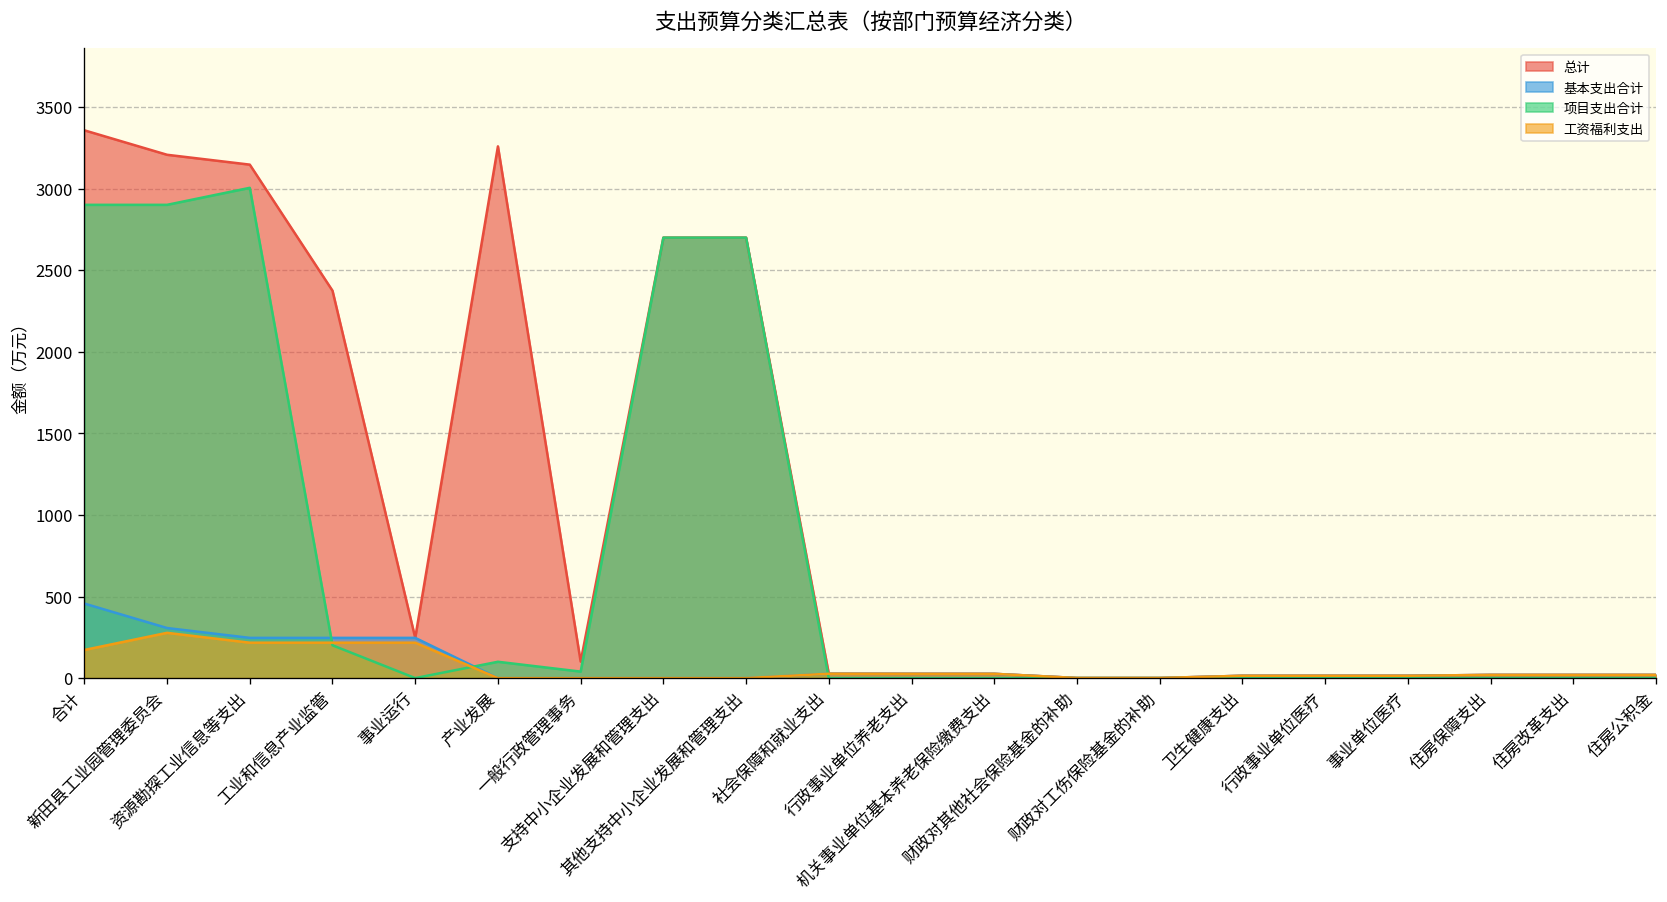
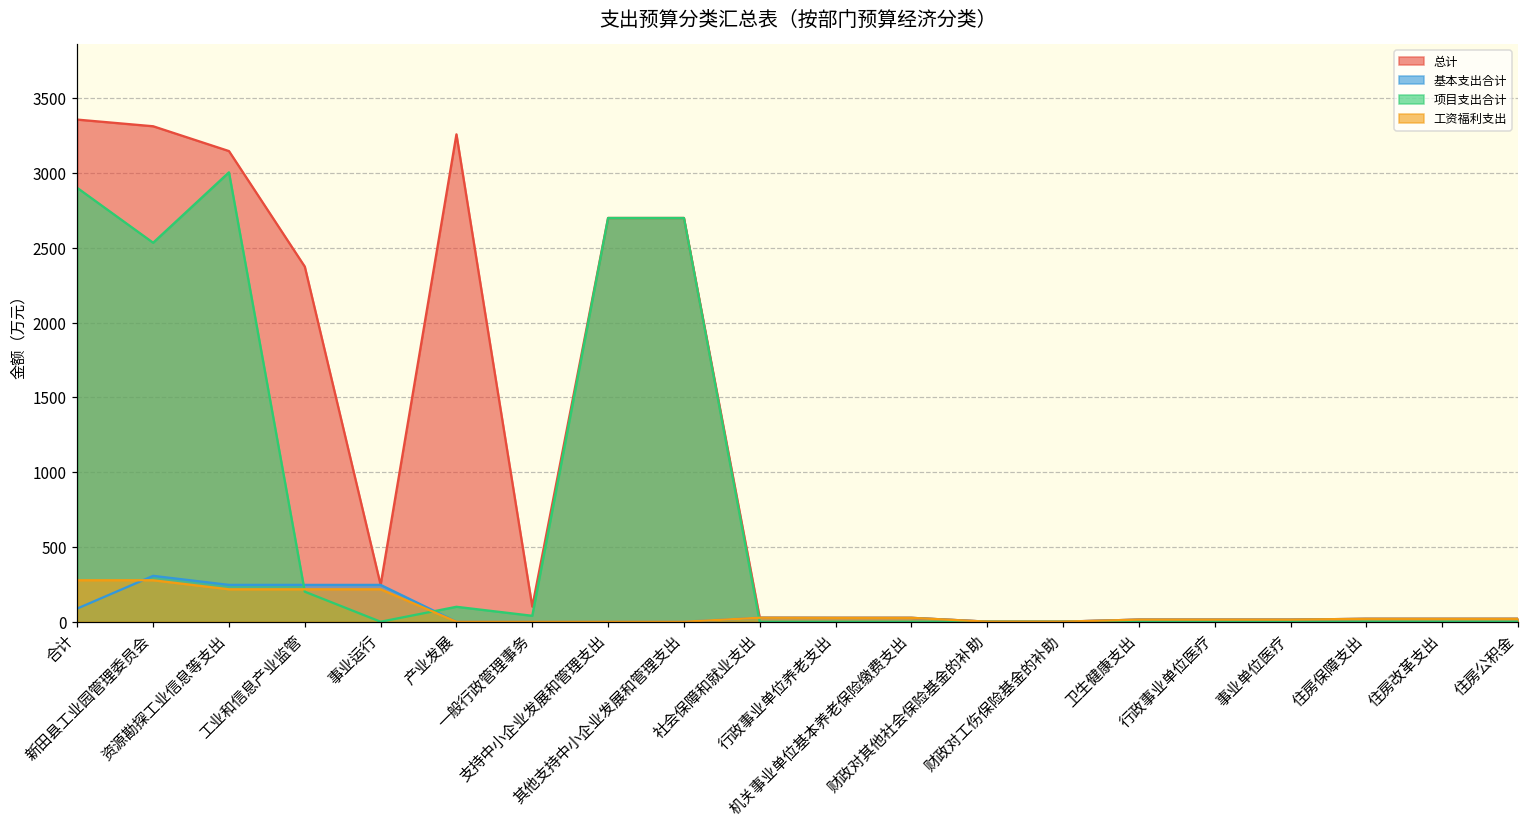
  {
    "总计": {
      "合计": 3360,
-     "新田县工业园管理委员会": 3210,
+     "新田县工业园管理委员会": 3310,
      "资源勘探工业信息等支出": 3150,
      "工业和信息产业监管": 2370,
      "产业发展": 3260,
      "一般行政管理事务": 100
    },
    "基本支出合计": {
-     "合计": 460,
+     "合计": 90,
      "新田县工业园管理委员会": 310,
      "资源勘探工业信息等支出": 250,
      "工业和信息产业监管": 250
    },
    "项目支出合计": {
      "合计": 2900,
-     "新田县工业园管理委员会": 2900,
+     "新田县工业园管理委员会": 2530,
      "资源勘探工业信息等支出": 3010,
      "事业运行": 0,
      "产业发展": 100,
      "一般行政管理事务": 40,
      "社会保障和就业支出": 0,
      "行政事业单位养老支出": 0,
      "机关事业单位基本养老保险缴费支出": 0,
      "住房保障支出": 0,
      "住房改革支出": 0,
      "住房公积金": 0
    },
    "工资福利支出": {
-     "合计": 170,
+     "合计": 280,
      "新田县工业园管理委员会": 280,
      "资源勘探工业信息等支出": 220,
      "事业运行": 220
    }
  }
